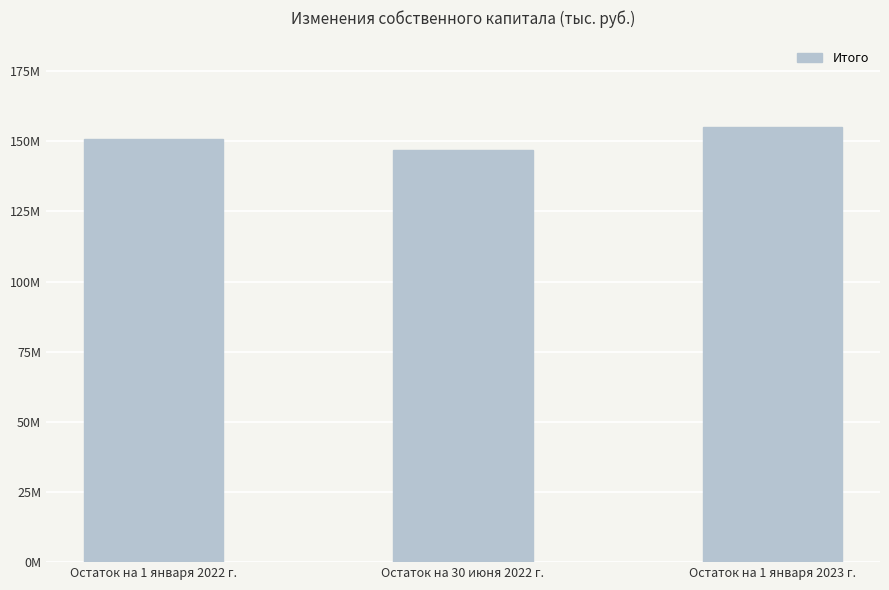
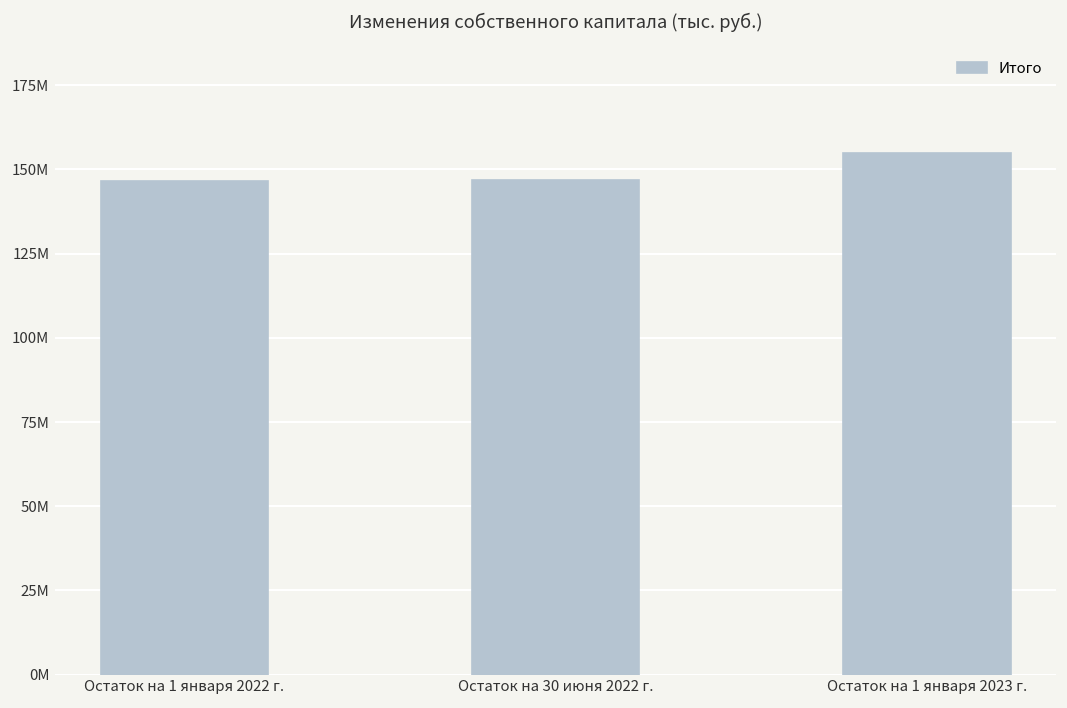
  {
-   "Остаток на 1 января 2022 г.": 151000000,
+   "Остаток на 1 января 2022 г.": 146000000,
    "Остаток на 30 июня 2022 г.": 147000000,
    "Остаток на 1 января 2023 г.": 155000000
  }
